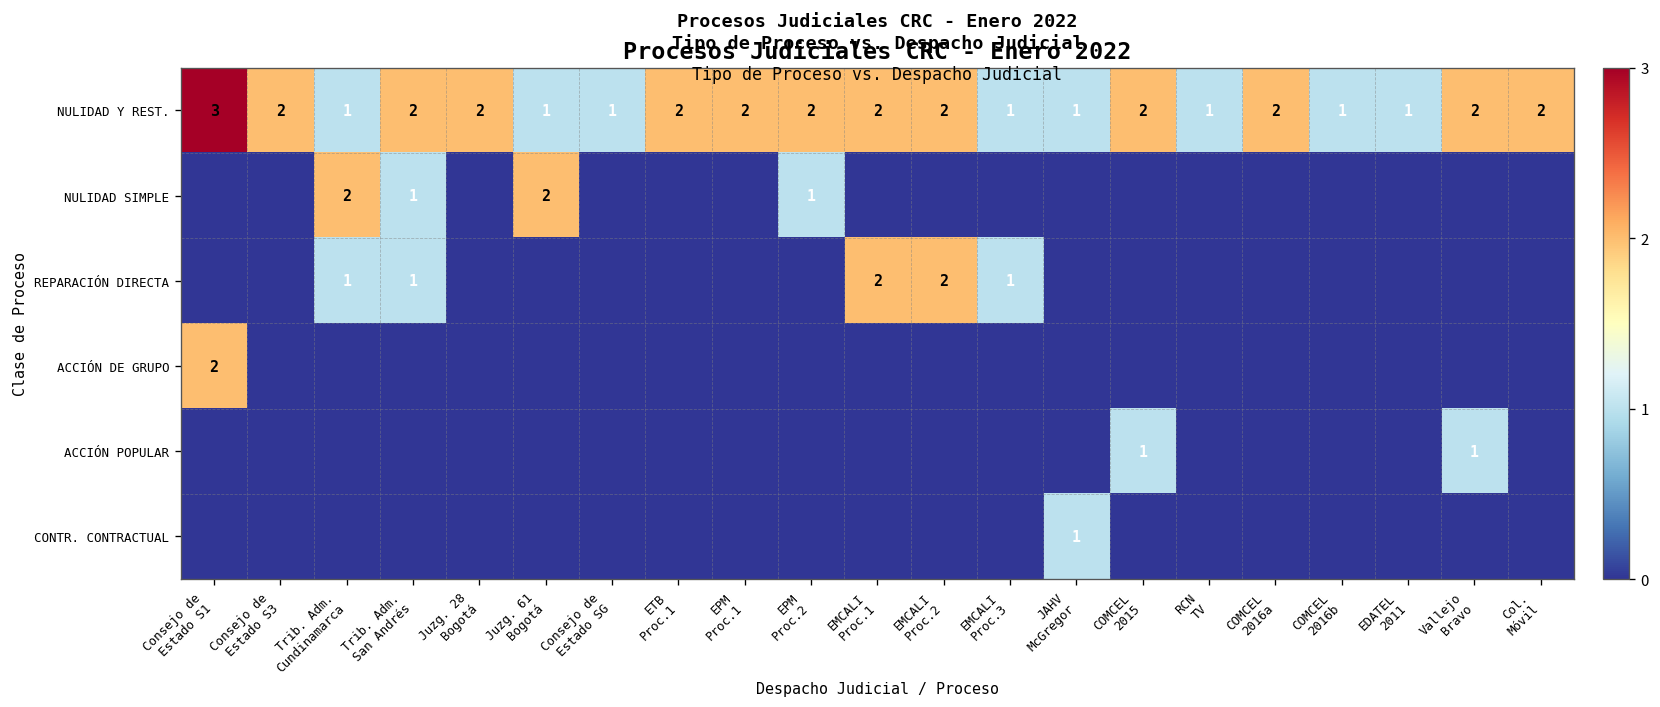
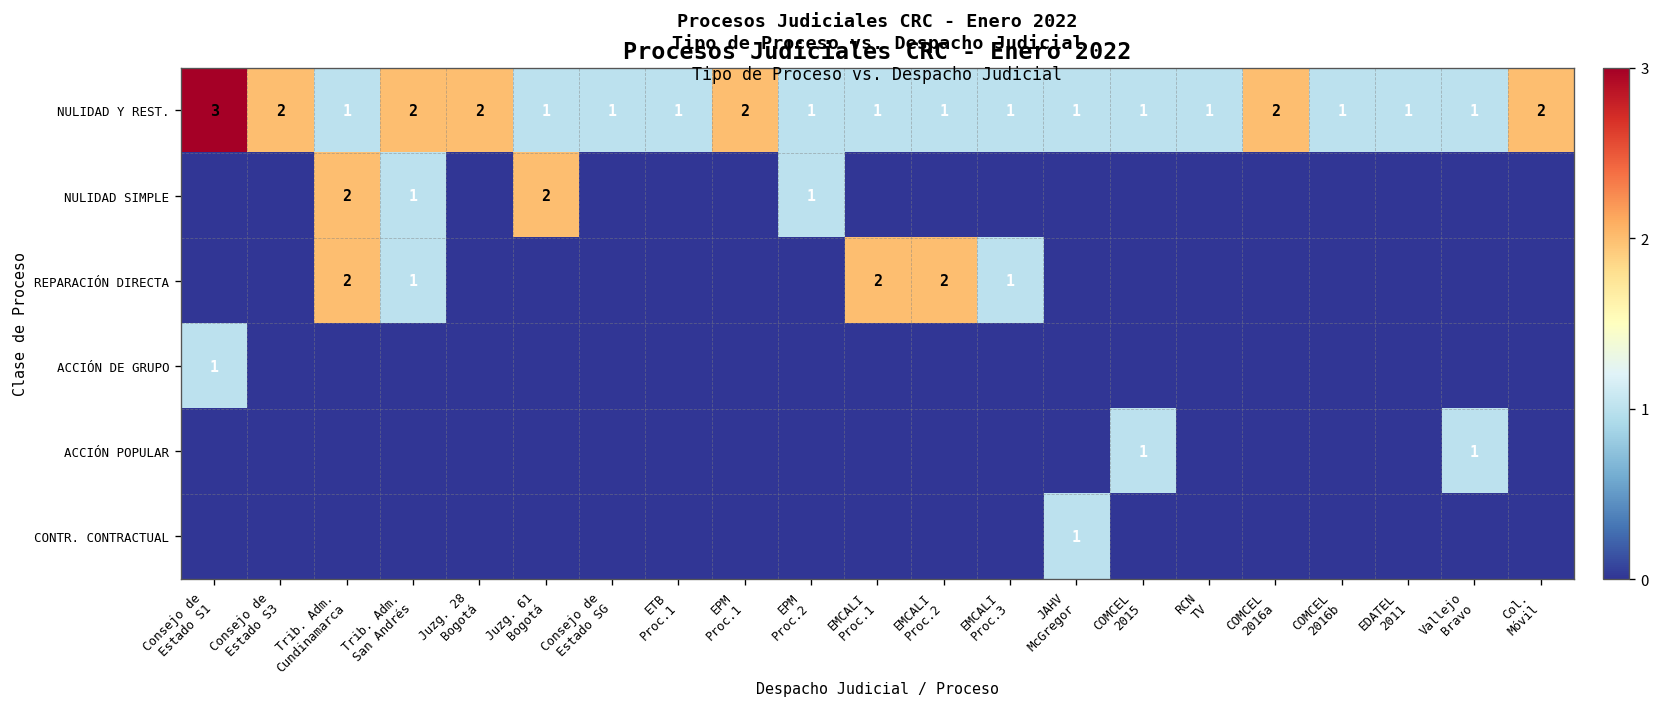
  {
    "NULIDAD Y REST.": {
      "Consejo de Estado S1": 3,
      "Consejo de Estado S3": 2,
      "Trib. Adm. Cundinamarca": 1,
      "Trib. Adm. San Andrés": 2,
      "Juzg. 28 Bogotá": 2,
      "Juzg. 61 Bogotá": 1,
      "Consejo de Estado SG": 1,
-     "ETB Proc.1": 2,
+     "ETB Proc.1": 1,
      "EPM Proc.1": 2,
-     "EPM Proc.2": 2,
-     "EMCALI Proc.1": 2,
-     "EMCALI Proc.2": 2,
+     "EPM Proc.2": 1,
+     "EMCALI Proc.1": 1,
+     "EMCALI Proc.2": 1,
      "EMCALI Proc.3": 1,
      "JAHV McGregor": 1,
-     "COMCEL 2015": 2,
+     "COMCEL 2015": 1,
      "RCN TV": 1,
      "COMCEL 2016a": 2,
      "COMCEL 2016b": 1,
      "EDATEL 2011": 1,
-     "Vallejo Bravo": 2,
+     "Vallejo Bravo": 1,
      "Col. Móvil": 2
    },
    "NULIDAD SIMPLE": {
      "Trib. Adm. Cundinamarca": 2,
      "Trib. Adm. San Andrés": 1,
      "Juzg. 61 Bogotá": 2,
      "EPM Proc.2": 1
    },
    "REPARACIÓN DIRECTA": {
-     "Trib. Adm. Cundinamarca": 1,
+     "Trib. Adm. Cundinamarca": 2,
      "Trib. Adm. San Andrés": 1,
      "EMCALI Proc.1": 2,
      "EMCALI Proc.2": 2,
      "EMCALI Proc.3": 1
    },
    "ACCIÓN DE GRUPO": {
-     "Consejo de Estado S1": 2
+     "Consejo de Estado S1": 1
    },
    "ACCIÓN POPULAR": {
      "COMCEL 2015": 1,
      "Vallejo Bravo": 1
    },
    "CONTR. CONTRACTUAL": {
      "JAHV McGregor": 1
    }
  }
